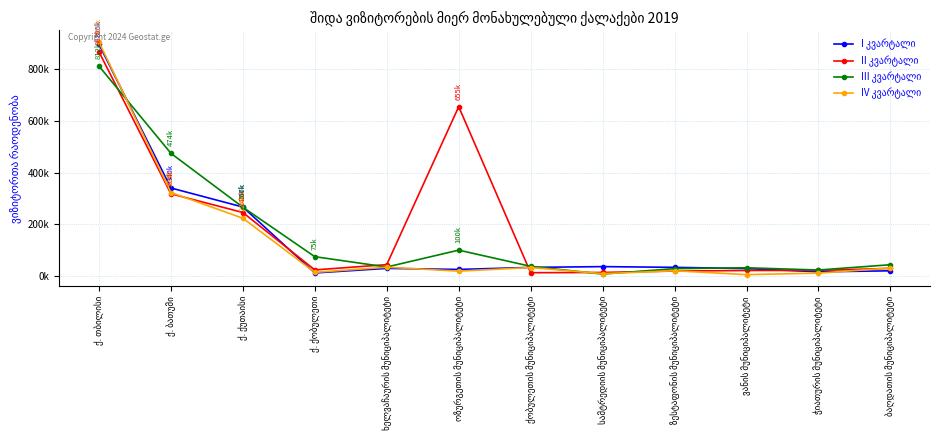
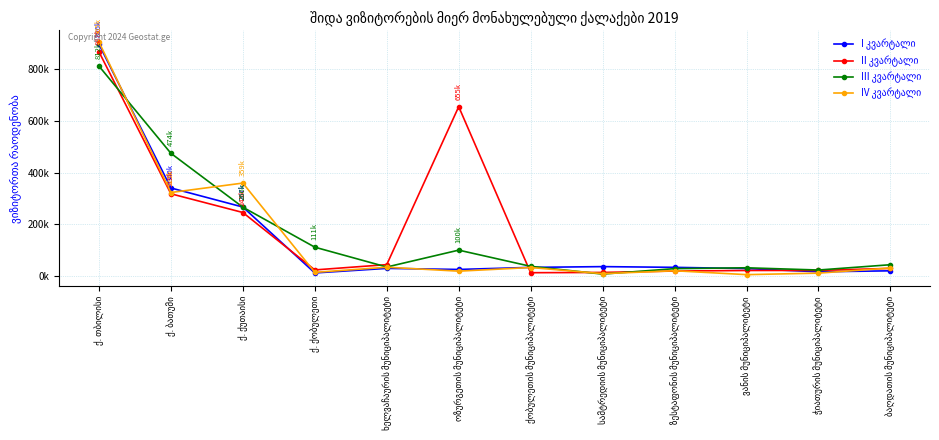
  {
    "I კვარტალი": {
      "სამტრედიის მუნიციპალიტეტი": "40000"
    },
    "II კვარტალი": {
      "ოზურგეთის მუნიციპალიტეტი": "655k"
    },
    "III კვარტალი": {
      "ქ. ბათუმი": "474k",
-     "ქ. ქობულეთი": "75k",
+     "ქ. ქობულეთი": "111k",
      "ოზურგეთის მუნიციპალიტეტი": "100k"
    },
    "IV კვარტალი": {
-     "ქ. ქუთაისი": "223k"
+     "ქ. ქუთაისი": "359k"
    }
  }
